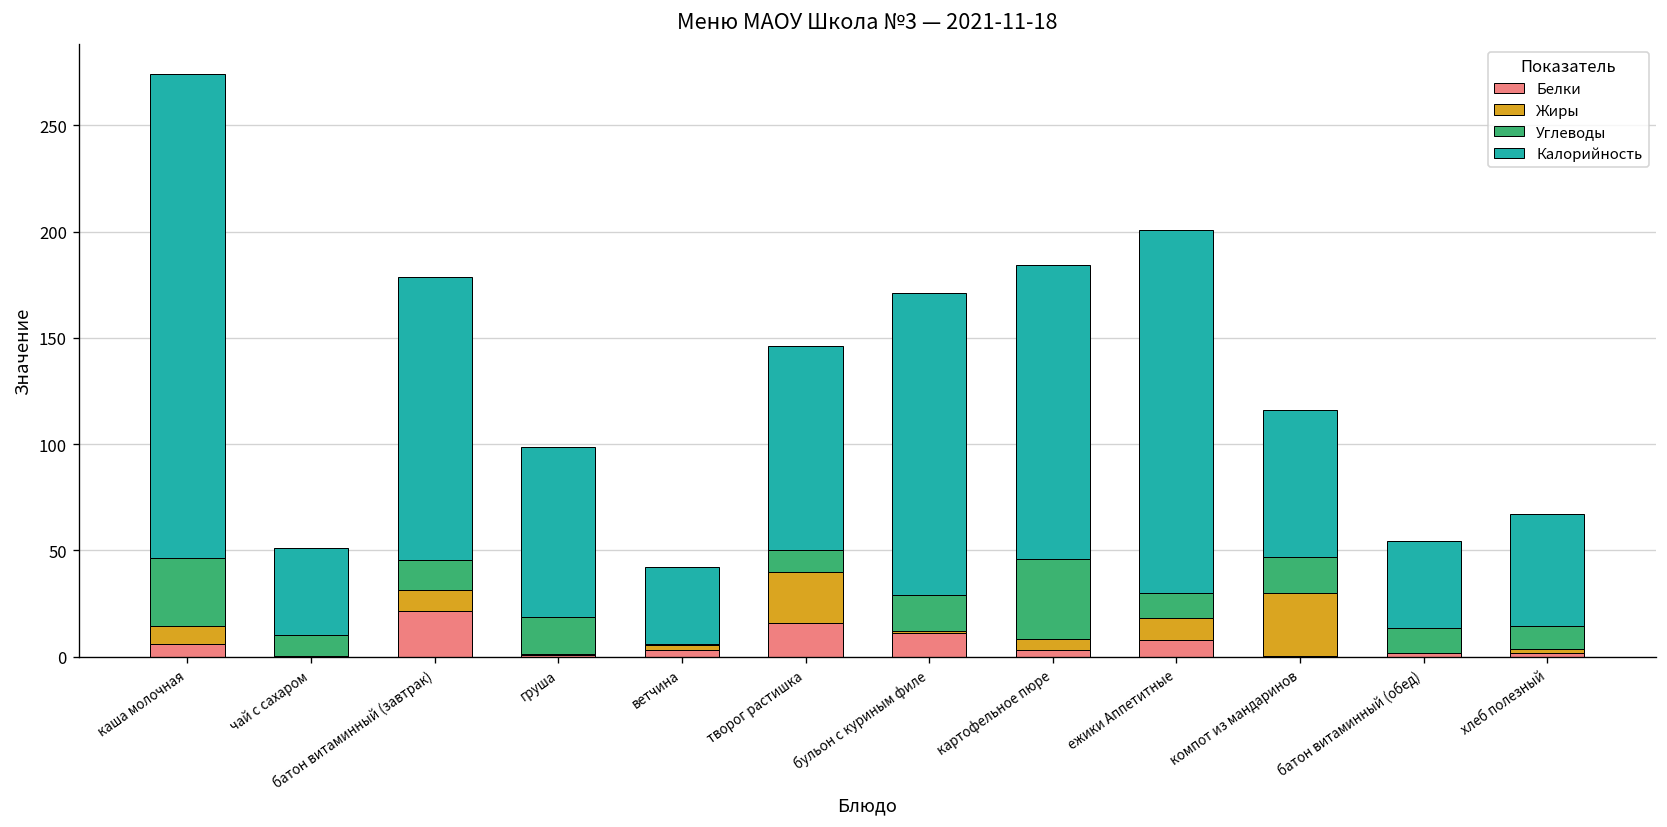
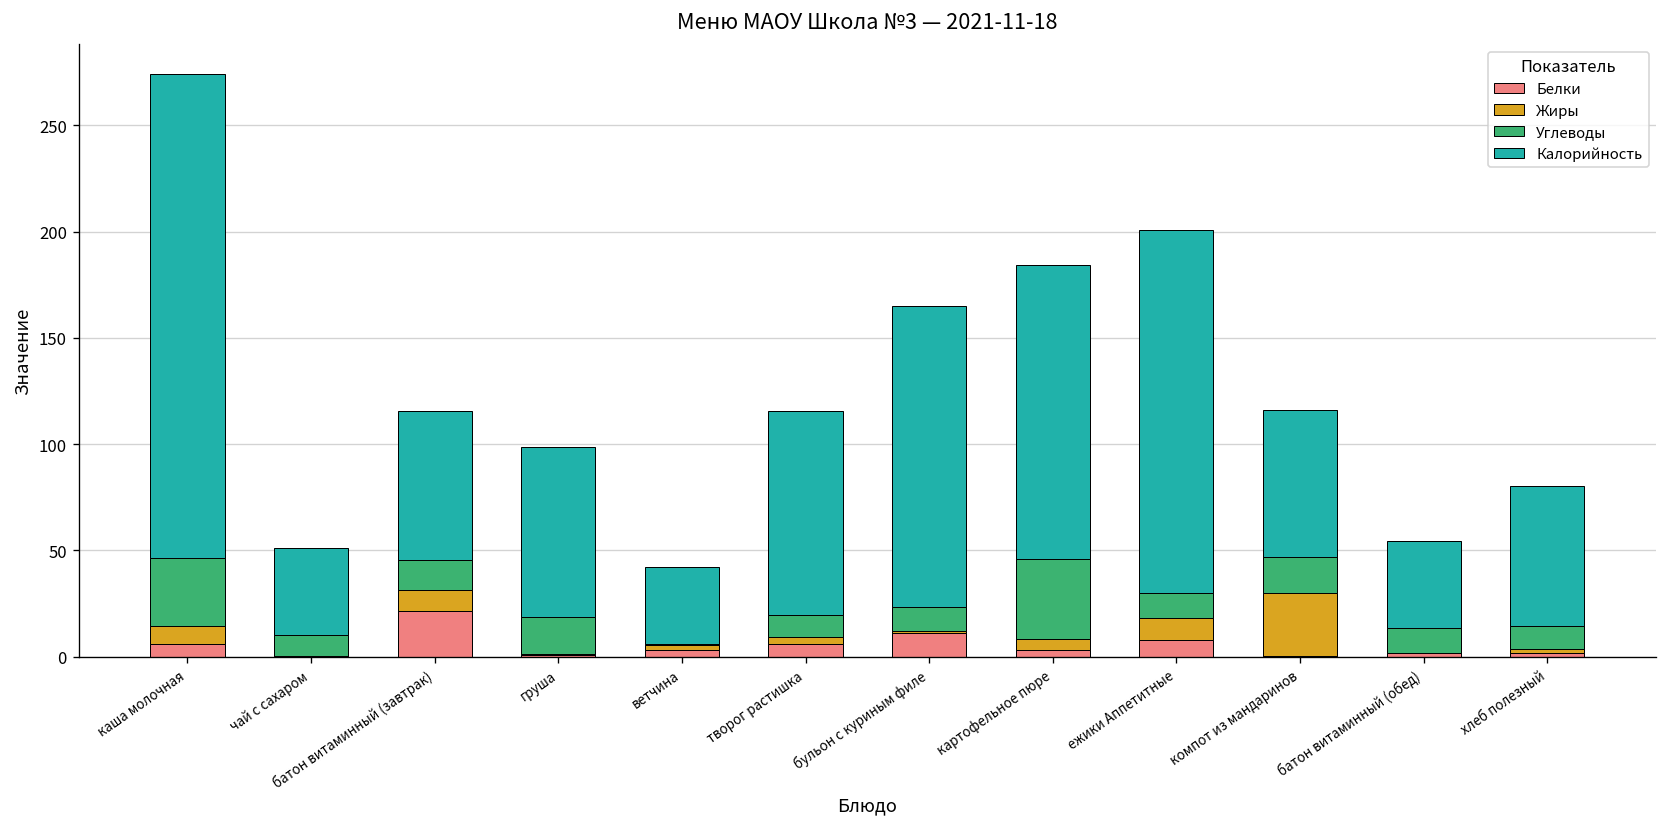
  {
    "Белки": {
      "каша молочная": 6,
      "батон витаминный (завтрак)": 22,
      "ветчина": 3,
-     "творог растишка": 16,
+     "творог растишка": 6,
      "бульон с куриным филе": 11,
      "картофельное пюре": 3,
      "ежики Аппетитные": 8,
      "батон витаминный (обед)": 2,
      "хлеб полезный": 2
    },
    "Жиры": {
      "каша молочная": 9,
      "батон витаминный (завтрак)": 10,
      "ветчина": 2,
-     "творог растишка": 24,
+     "творог растишка": 3,
      "картофельное пюре": 5,
      "ежики Аппетитные": 10,
      "компот из мандаринов": 30,
      "хлеб полезный": 2
    },
    "Углеводы": {
      "каша молочная": 32,
      "чай с сахаром": 10,
      "батон витаминный (завтрак)": 14,
      "груша": 18,
      "творог растишка": 10,
-     "бульон с куриным филе": 17,
+     "бульон с куриным филе": 11,
      "картофельное пюре": 38,
      "ежики Аппетитные": 12,
      "компот из мандаринов": 17,
      "батон витаминный (обед)": 11,
      "хлеб полезный": 11
    },
    "Калорийность": {
      "каша молочная": 228,
      "чай с сахаром": 41,
-     "батон витаминный (завтрак)": 133,
+     "батон витаминный (завтрак)": 70,
      "груша": 80,
      "ветчина": 36,
      "творог растишка": 96,
      "бульон с куриным филе": 142,
      "картофельное пюре": 138,
      "ежики Аппетитные": 171,
      "компот из мандаринов": 69,
      "батон витаминный (обед)": 41,
-     "хлеб полезный": 53
+     "хлеб полезный": 66
    }
  }
